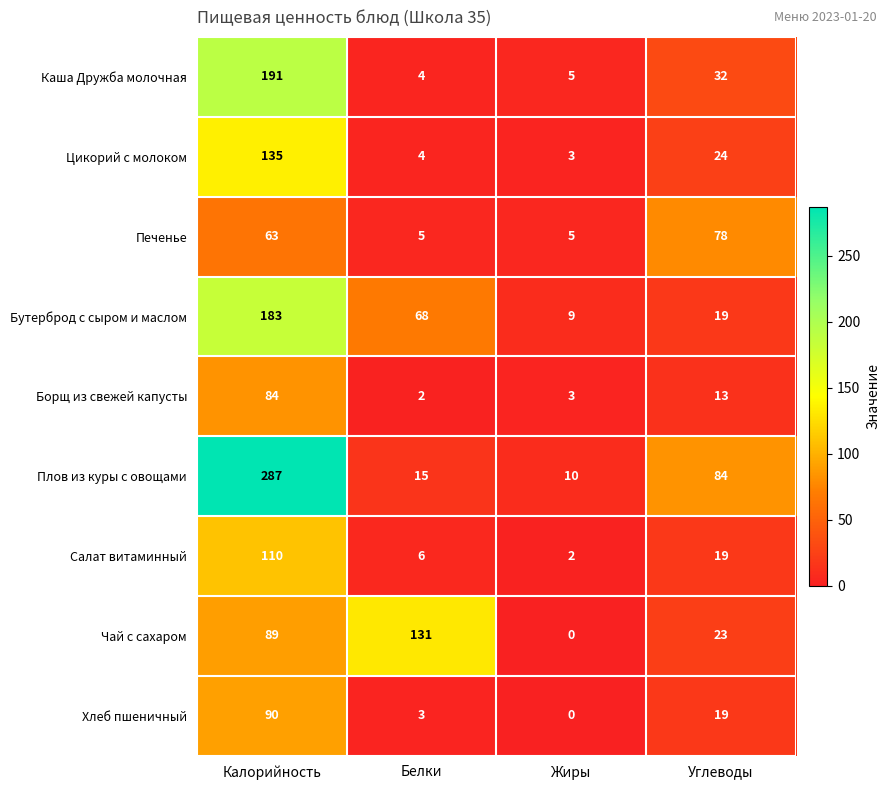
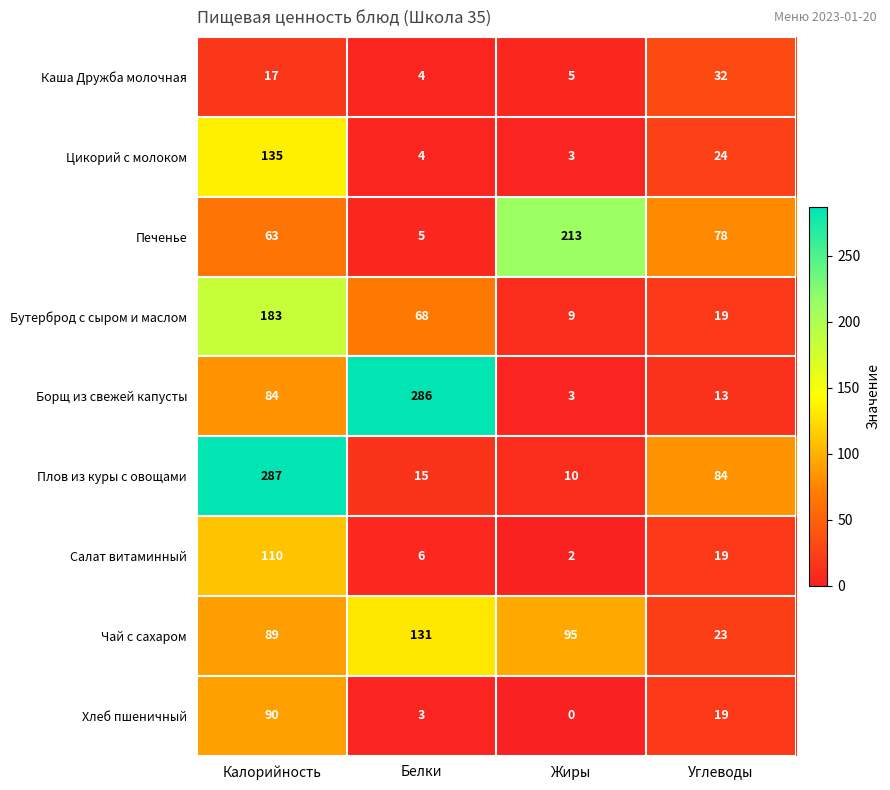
  {
    "Каша Дружба молочная": {
-     "Калорийность": 191,
+     "Калорийность": 17,
      "Белки": 4,
      "Жиры": 5,
      "Углеводы": 32
    },
    "Цикорий с молоком": {
      "Калорийность": 135,
      "Белки": 4,
      "Жиры": 3,
      "Углеводы": 24
    },
    "Печенье": {
      "Калорийность": 63,
      "Белки": 5,
-     "Жиры": 5,
+     "Жиры": 213,
      "Углеводы": 78
    },
    "Бутерброд с сыром и маслом": {
      "Калорийность": 183,
      "Белки": 68,
      "Жиры": 9,
      "Углеводы": 19
    },
    "Борщ из свежей капусты": {
      "Калорийность": 84,
-     "Белки": 2,
+     "Белки": 286,
      "Жиры": 3,
      "Углеводы": 13
    },
    "Плов из куры с овощами": {
      "Калорийность": 287,
      "Белки": 15,
      "Жиры": 10,
      "Углеводы": 84
    },
    "Салат витаминный": {
      "Калорийность": 110,
      "Белки": 6,
      "Жиры": 2,
      "Углеводы": 19
    },
    "Чай с сахаром": {
      "Калорийность": 89,
      "Белки": 131,
-     "Жиры": 0,
+     "Жиры": 95,
      "Углеводы": 23
    },
    "Хлеб пшеничный": {
      "Калорийность": 90,
      "Белки": 3,
      "Жиры": 0,
      "Углеводы": 19
    }
  }
